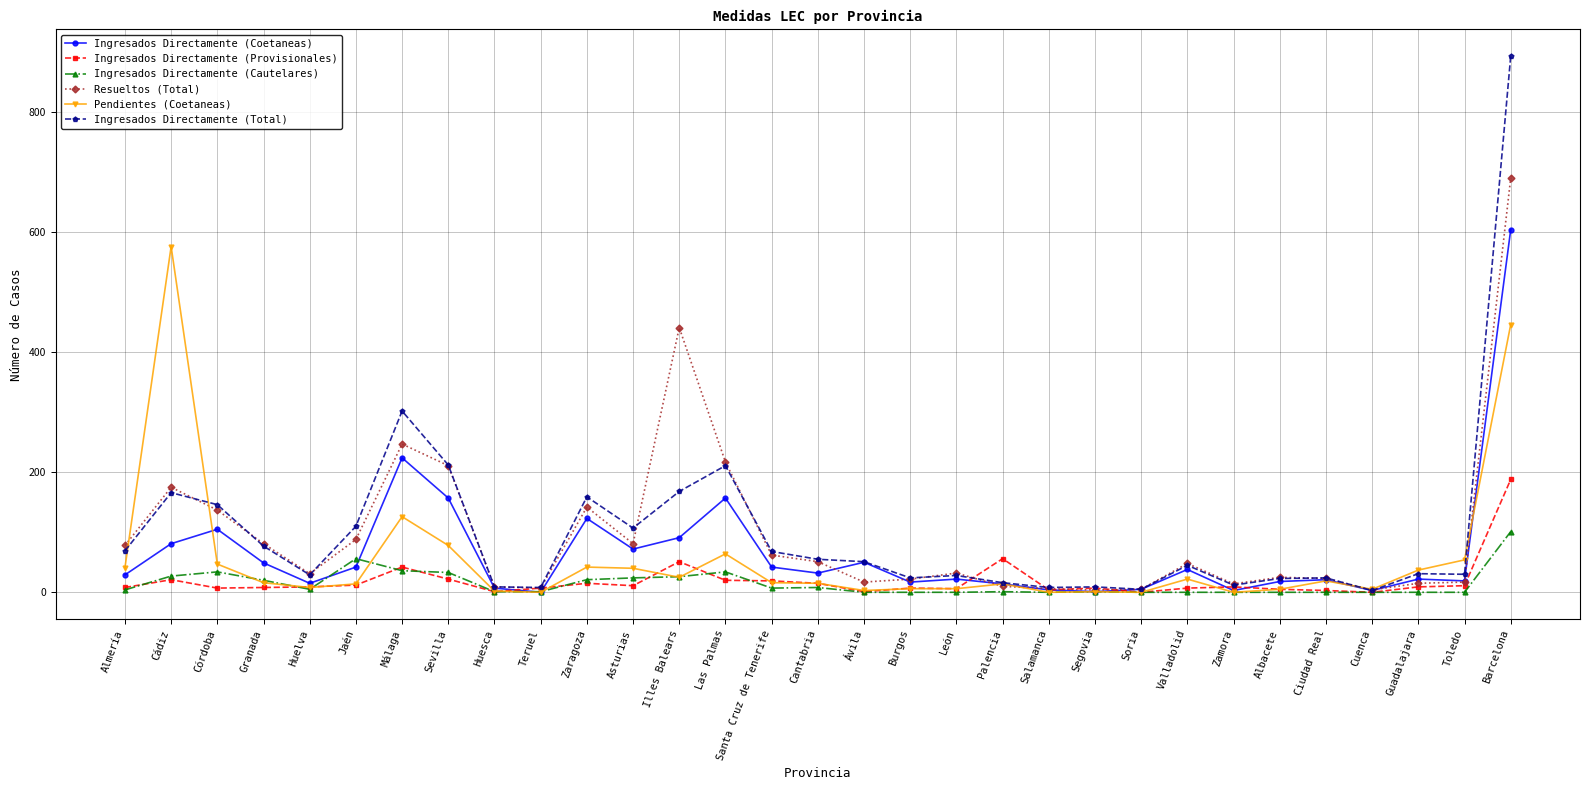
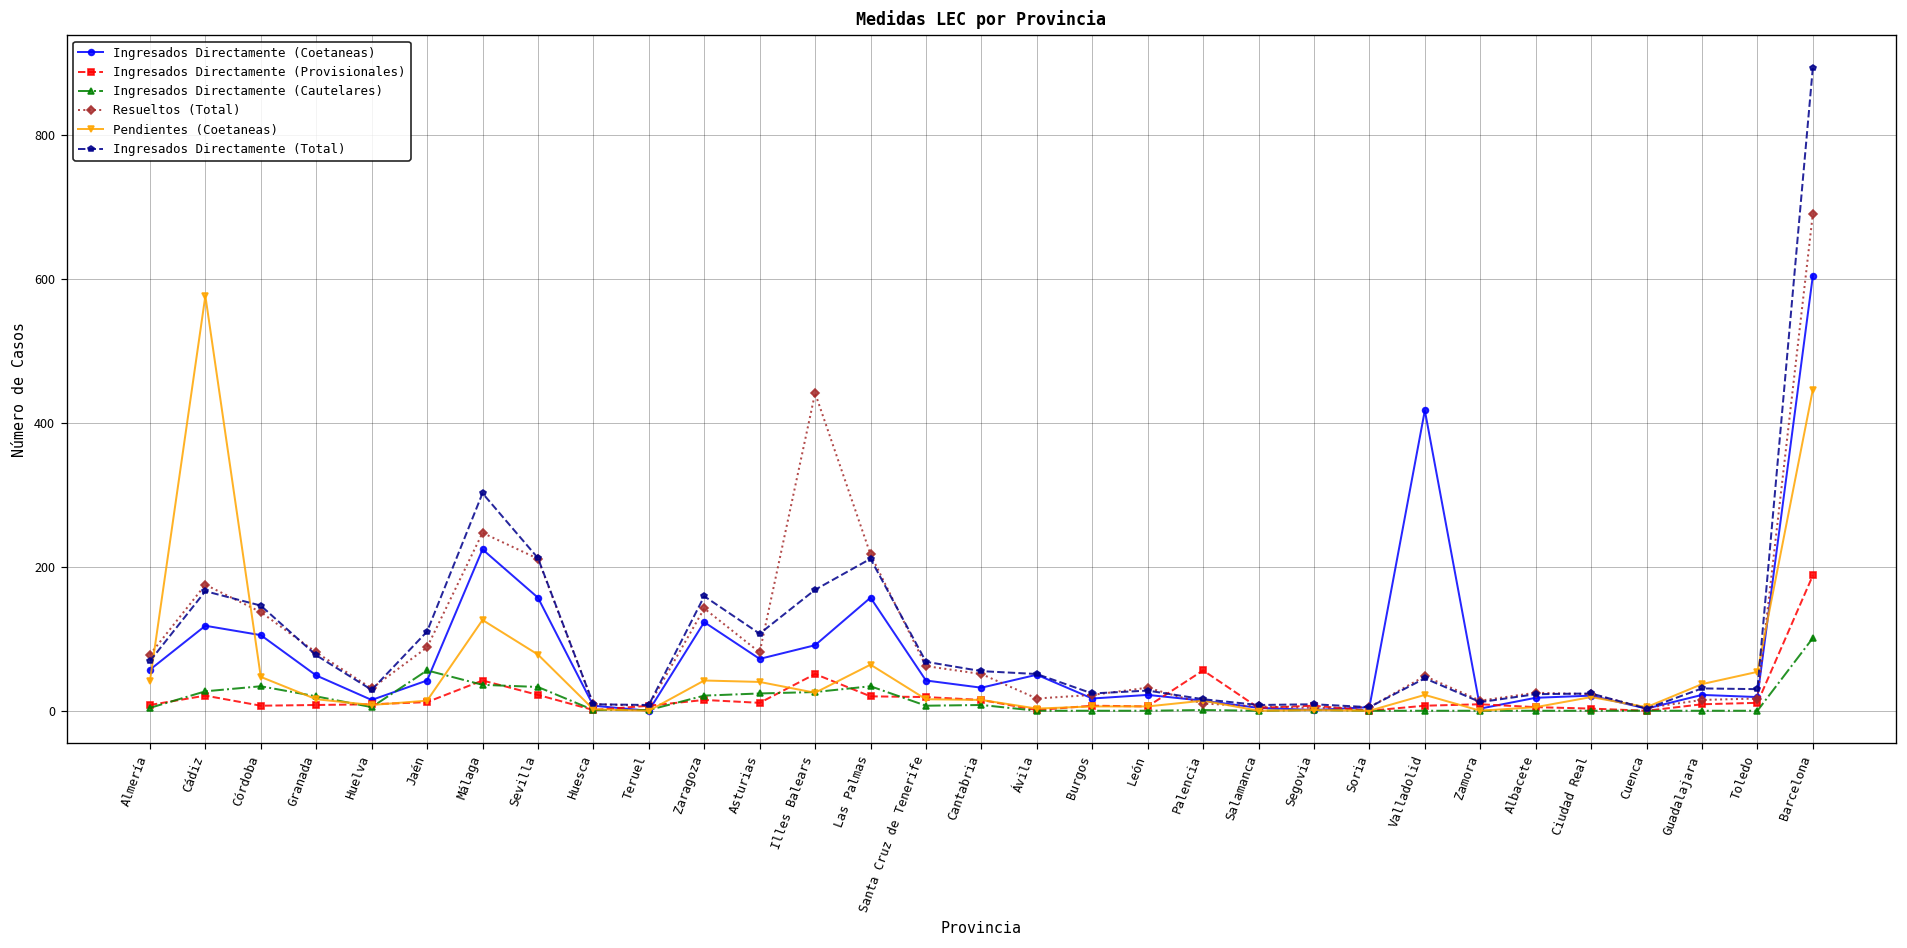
  {
    "Ingresados Directamente (Coetaneas)": {
-     "Almería": 30,
-     "Cádiz": 80,
+     "Almería": 60,
+     "Cádiz": 120,
      "Córdoba": 110,
      "Granada": 50,
      "Huelva": 20,
      "Jaén": 40,
      "Málaga": 220,
      "Sevilla": 160,
      "Zaragoza": 120,
      "Asturias": 70,
      "Illes Balears": 90,
      "Las Palmas": 160,
      "Santa Cruz de Tenerife": 40,
      "Cantabria": 30,
      "Burgos": 20,
      "León": 20,
-     "Valladolid": 40,
+     "Valladolid": 420,
      "Albacete": 20,
      "Guadalajara": 20,
      "Barcelona": 600
    },
    "Ingresados Directamente (Provisionales)": {
      "Cádiz": 20,
      "Córdoba": 10,
      "Granada": 10,
      "Málaga": 40,
      "Sevilla": 20,
      "Zaragoza": 20,
      "Asturias": 10,
      "Illes Balears": 50,
      "Las Palmas": 20,
      "Palencia": 60,
      "Valladolid": 10,
      "Guadalajara": 10,
      "Toledo": 10,
      "Barcelona": 190
    },
    "Ingresados Directamente (Cautelares)": {
      "Cádiz": 30,
      "Córdoba": 30,
      "Jaén": 60,
      "Málaga": 40,
      "Sevilla": 30,
      "Zaragoza": 20,
      "Asturias": 20,
      "Las Palmas": 30,
      "Santa Cruz de Tenerife": 10,
      "Cantabria": 10,
      "Burgos": 0,
      "León": 0,
      "Palencia": 0,
      "Valladolid": 0,
      "Albacete": 0,
      "Guadalajara": 0,
      "Toledo": 0,
      "Barcelona": 100
    },
    "Resueltos (Total)": {
      "Almería": 80,
      "Cádiz": 180,
      "Córdoba": 140,
      "Jaén": 90,
      "Málaga": 250,
      "Zaragoza": 140,
      "Asturias": 80,
      "Illes Balears": 440,
      "Las Palmas": 220,
      "Santa Cruz de Tenerife": 60,
      "Ávila": 20,
      "Guadalajara": 20,
      "Barcelona": 690
    },
    "Pendientes (Coetaneas)": {
      "Almería": 40,
      "Cádiz": 580,
      "Córdoba": 50,
      "Málaga": 130,
      "Sevilla": 80,
      "Zaragoza": 40,
      "Asturias": 40,
      "Las Palmas": 60,
      "Valladolid": 20,
      "Guadalajara": 40,
      "Toledo": 50,
      "Barcelona": 450
    },
    "Ingresados Directamente (Total)": {
      "Almería": 70,
      "Cádiz": 170,
      "Córdoba": 150,
      "Jaén": 110,
      "Málaga": 300,
      "Zaragoza": 160,
      "Asturias": 110,
      "Illes Balears": 170,
      "Las Palmas": 210,
      "Santa Cruz de Tenerife": 70,
      "Guadalajara": 30,
      "Toledo": 30,
      "Barcelona": 890
    }
  }
